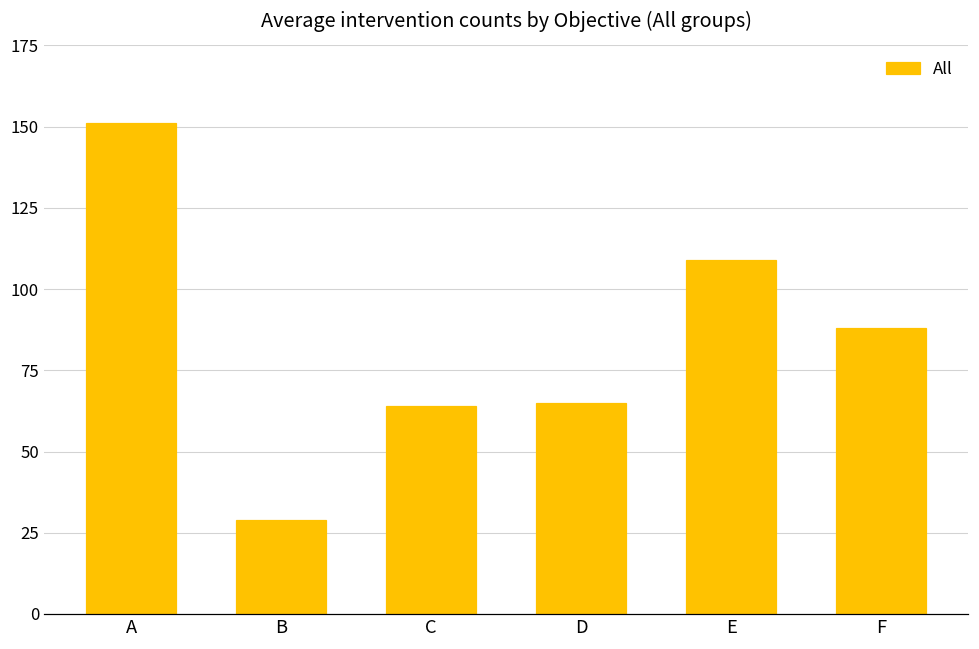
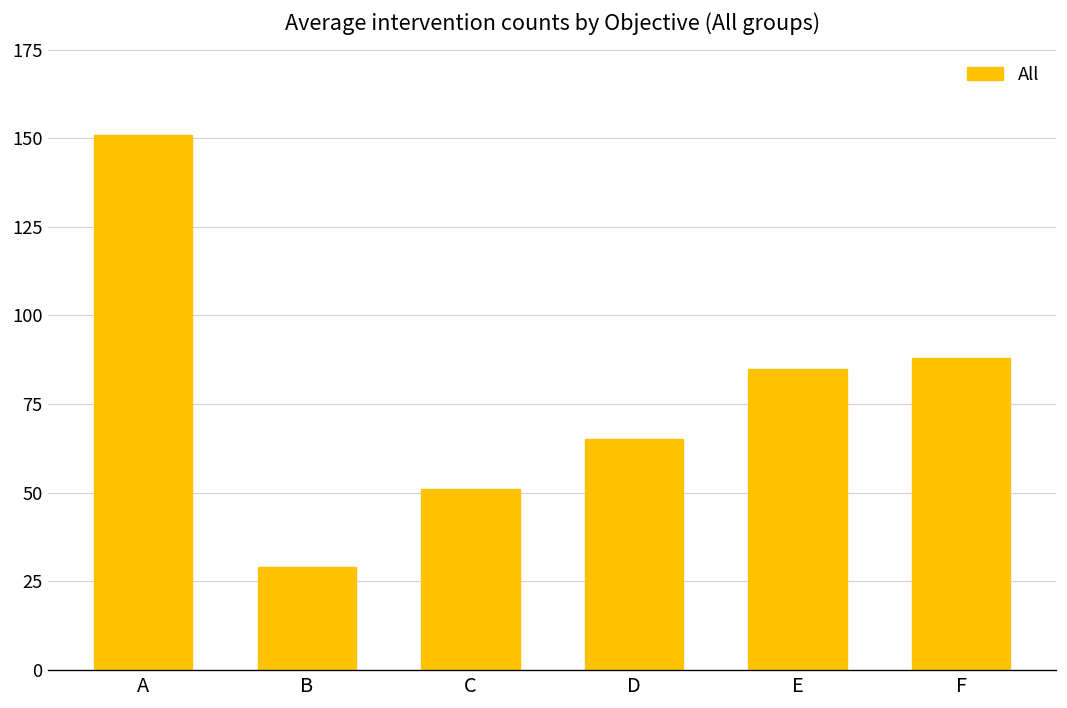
  {
    "A": 151,
    "B": 29,
-   "C": 64,
+   "C": 51,
    "D": 65,
-   "E": 109,
+   "E": 85,
    "F": 88
  }
